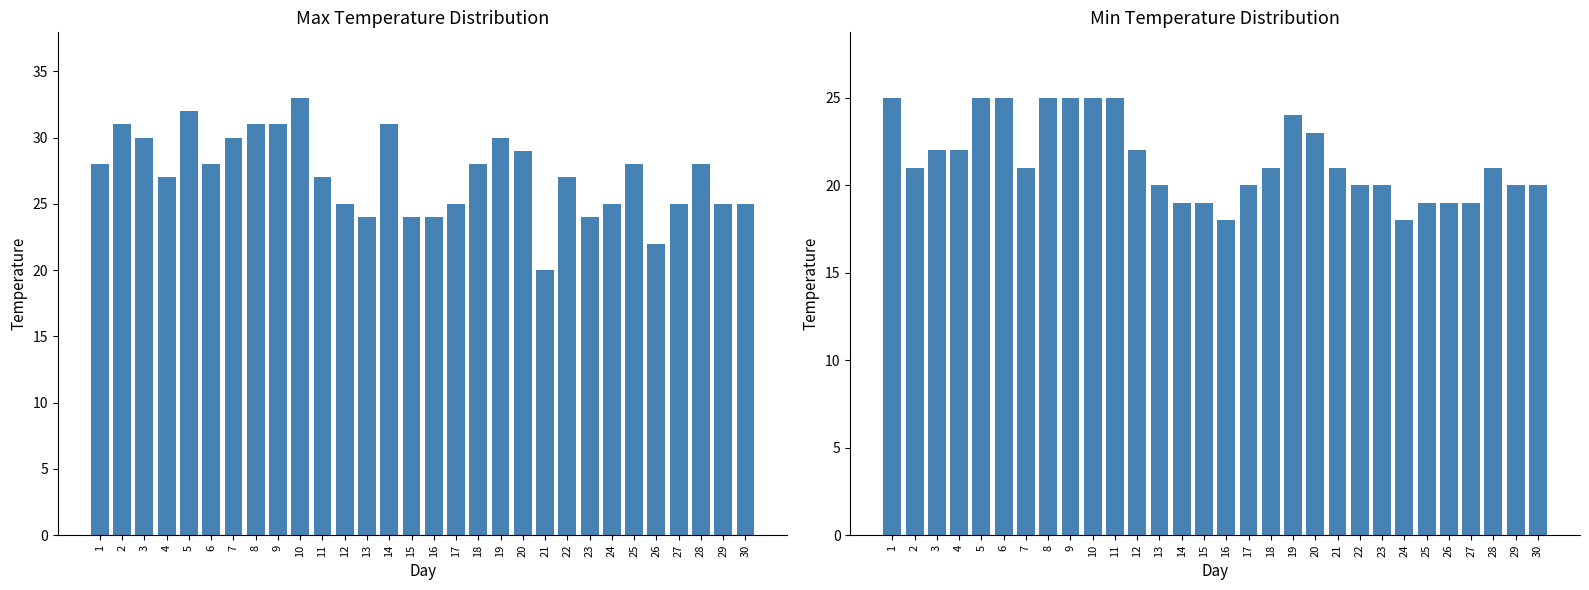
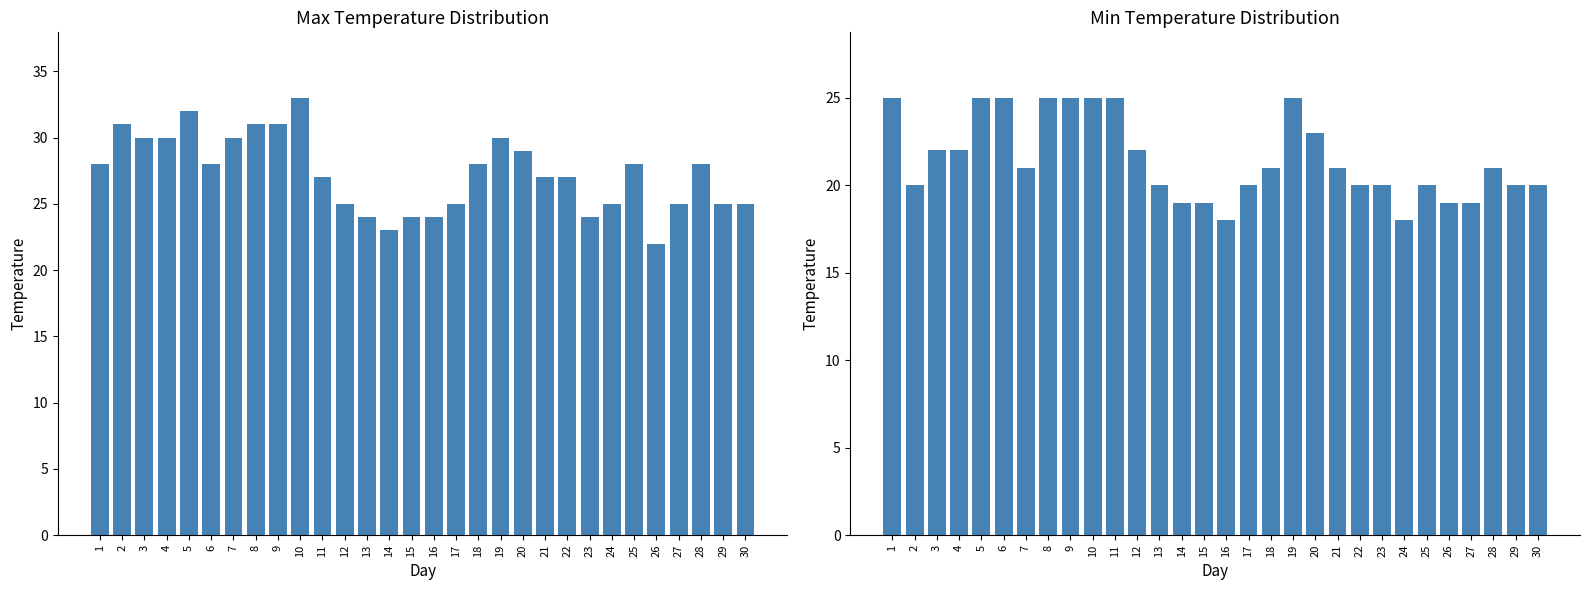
  {
    "Max Temperature Distribution": {
      "1": 28,
      "2": 31,
      "3": 30,
-     "4": 27,
+     "4": 30,
      "5": 32,
      "6": 28,
      "7": 30,
      "8": 31,
      "9": 31,
      "10": 33,
      "11": 27,
      "12": 25,
      "13": 24,
-     "14": 31,
+     "14": 23,
      "15": 24,
      "16": 24,
      "17": 25,
      "18": 28,
      "19": 30,
      "20": 29,
-     "21": 20,
+     "21": 27,
      "22": 27,
      "23": 24,
      "24": 25,
      "25": 28,
      "26": 22,
      "27": 25,
      "28": 28,
      "29": 25,
      "30": 25
    },
    "Min Temperature Distribution": {
      "1": 25,
-     "2": 21,
+     "2": 20,
      "3": 22,
      "4": 22,
      "5": 25,
      "6": 25,
      "7": 21,
      "8": 25,
      "9": 25,
      "10": 25,
      "11": 25,
      "12": 22,
      "13": 20,
      "14": 19,
      "15": 19,
      "16": 18,
      "17": 20,
      "18": 21,
-     "19": 24,
+     "19": 25,
      "20": 23,
      "21": 21,
      "22": 20,
      "23": 20,
      "24": 18,
-     "25": 19,
+     "25": 20,
      "26": 19,
      "27": 19,
      "28": 21,
      "29": 20,
      "30": 20
    }
  }
